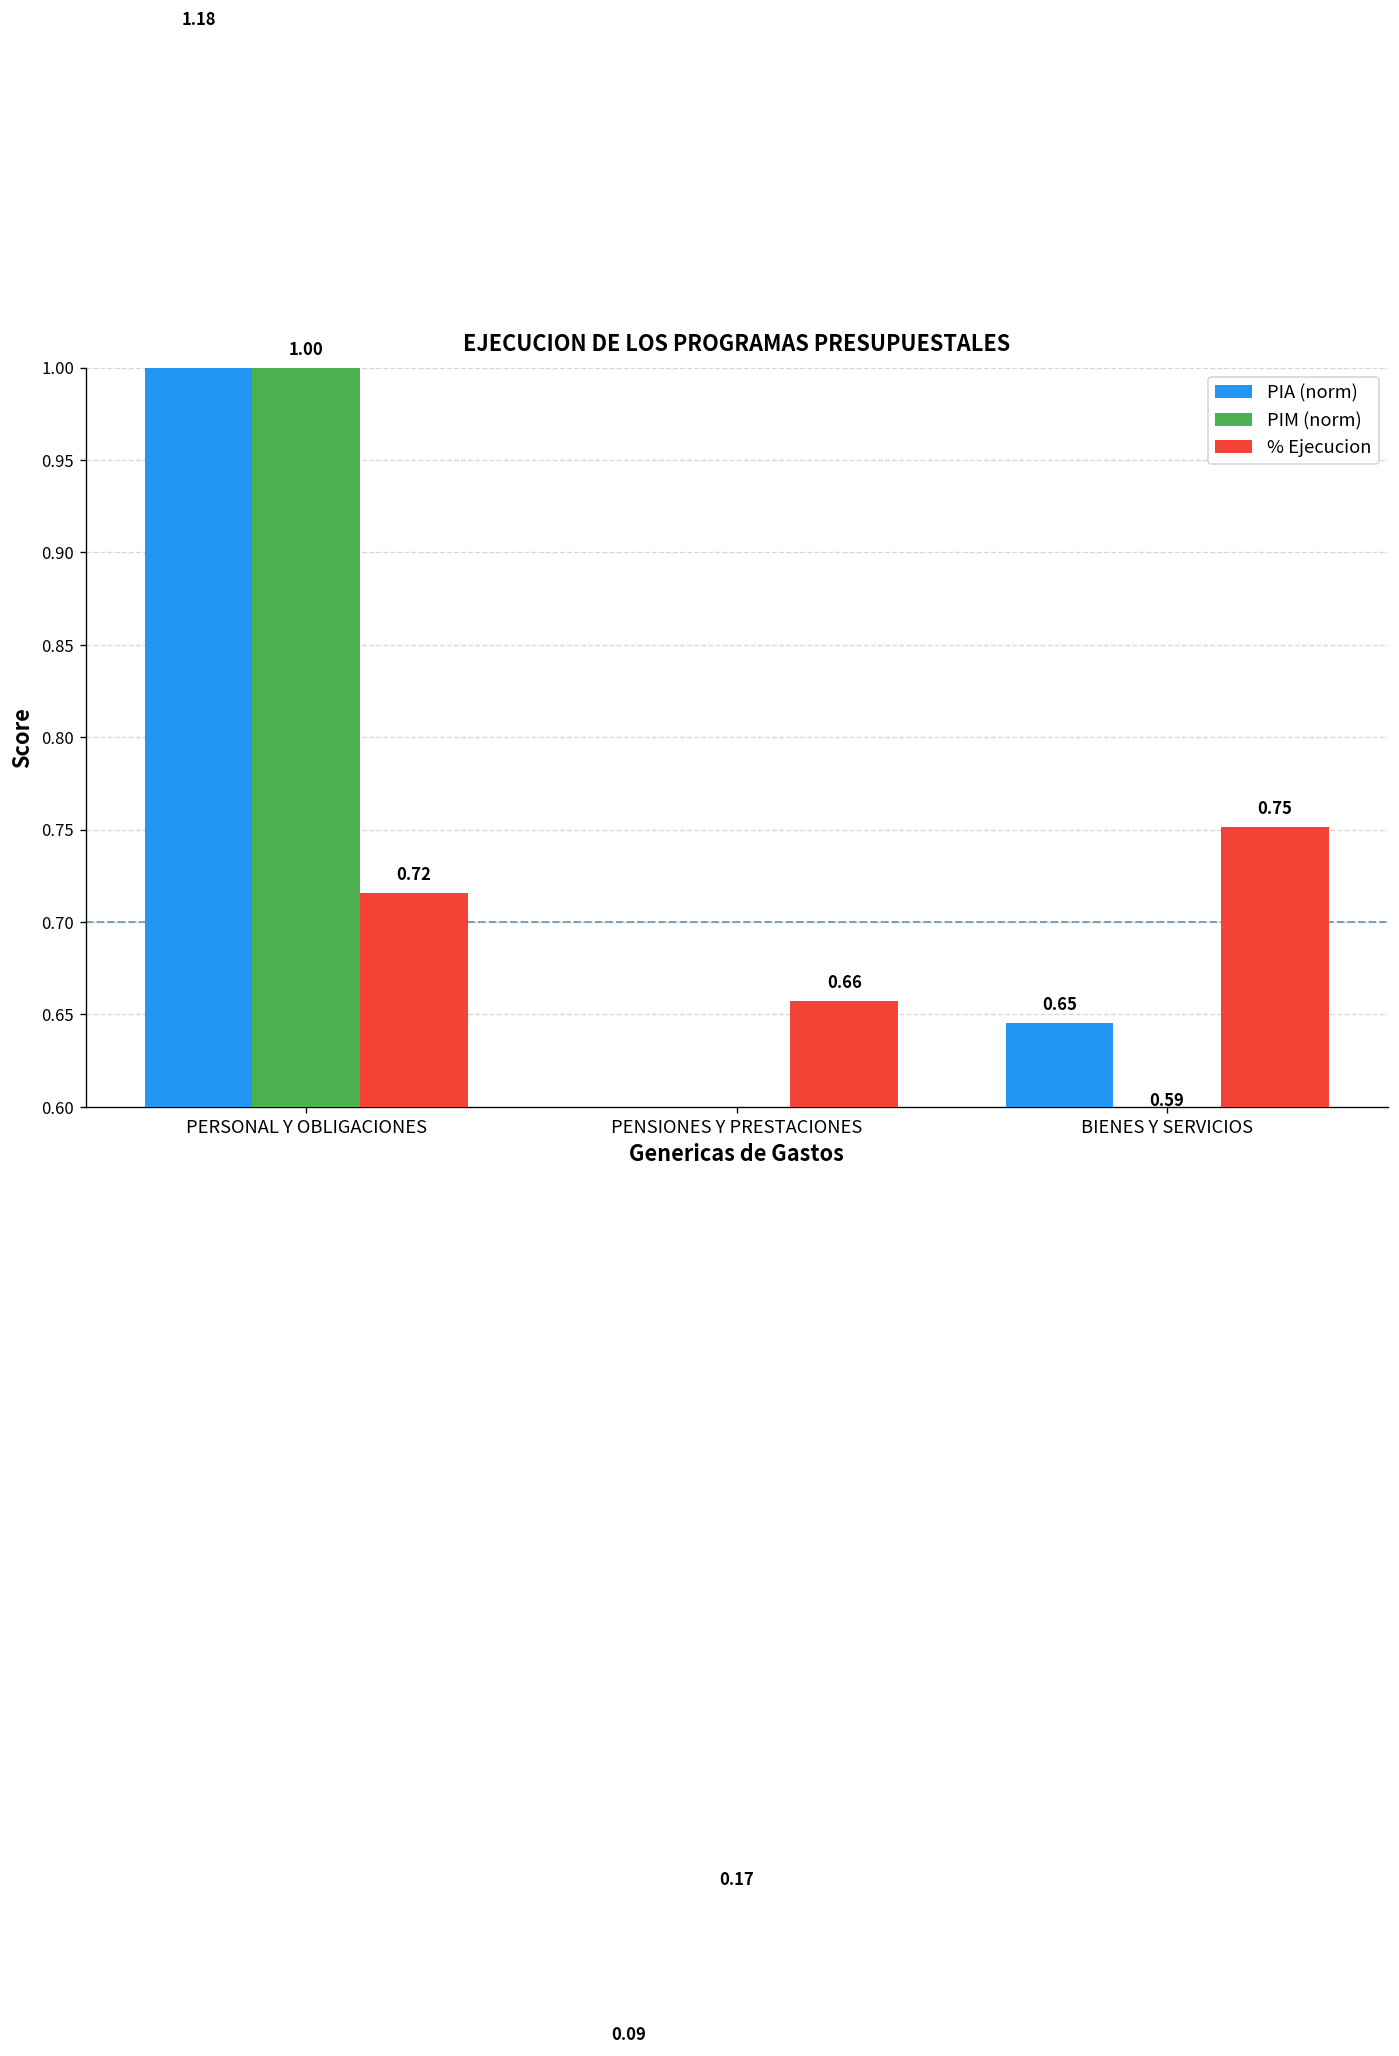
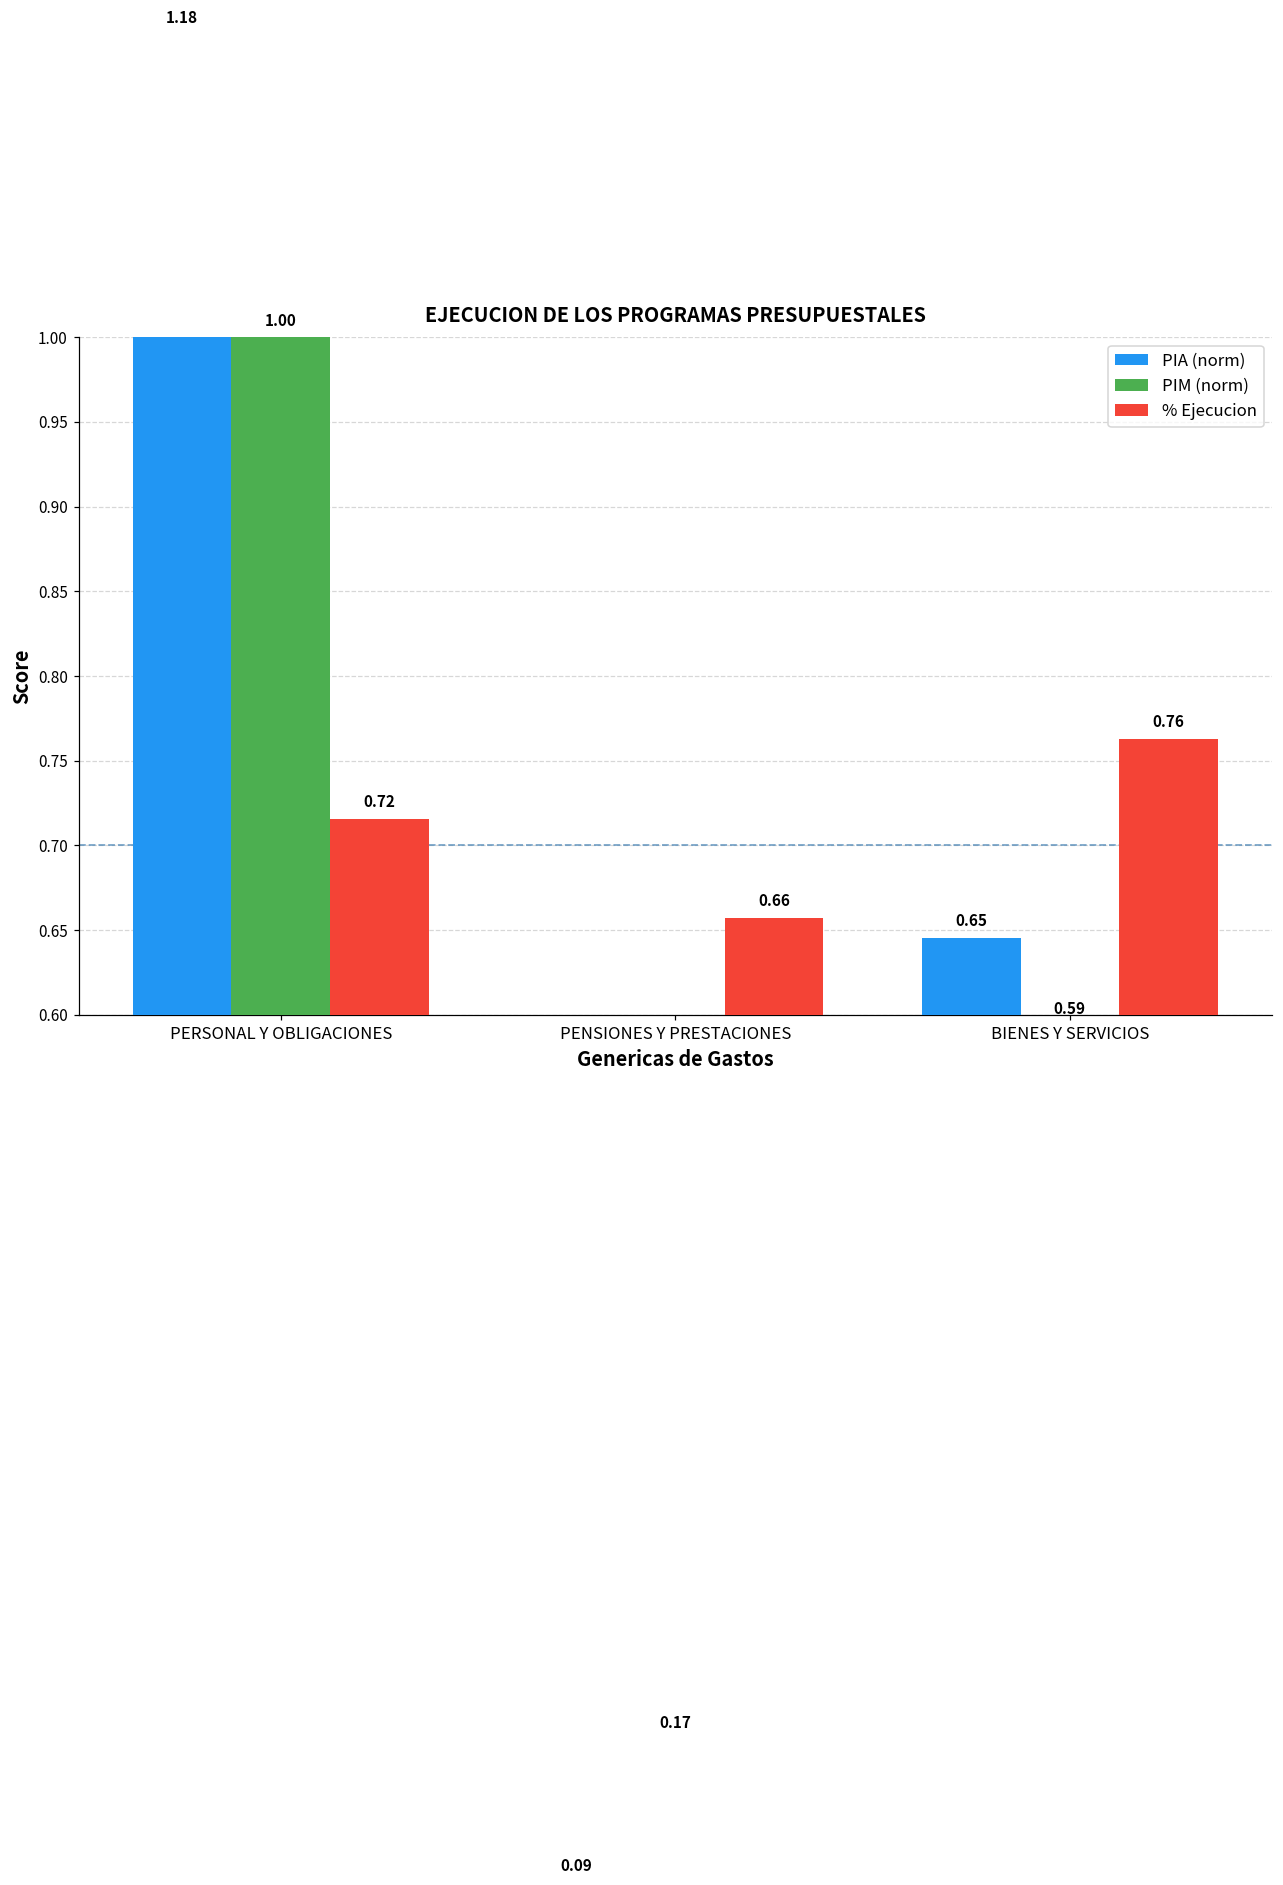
  {
    "PIA (norm)": {
      "BIENES Y SERVICIOS": 0.65
    },
    "PIM (norm)": {
      "PERSONAL Y OBLIGACIONES": 1.00
    },
    "% Ejecucion": {
      "PERSONAL Y OBLIGACIONES": 0.72,
      "PENSIONES Y PRESTACIONES": 0.66,
-     "BIENES Y SERVICIOS": 0.75
+     "BIENES Y SERVICIOS": 0.76
    }
  }
